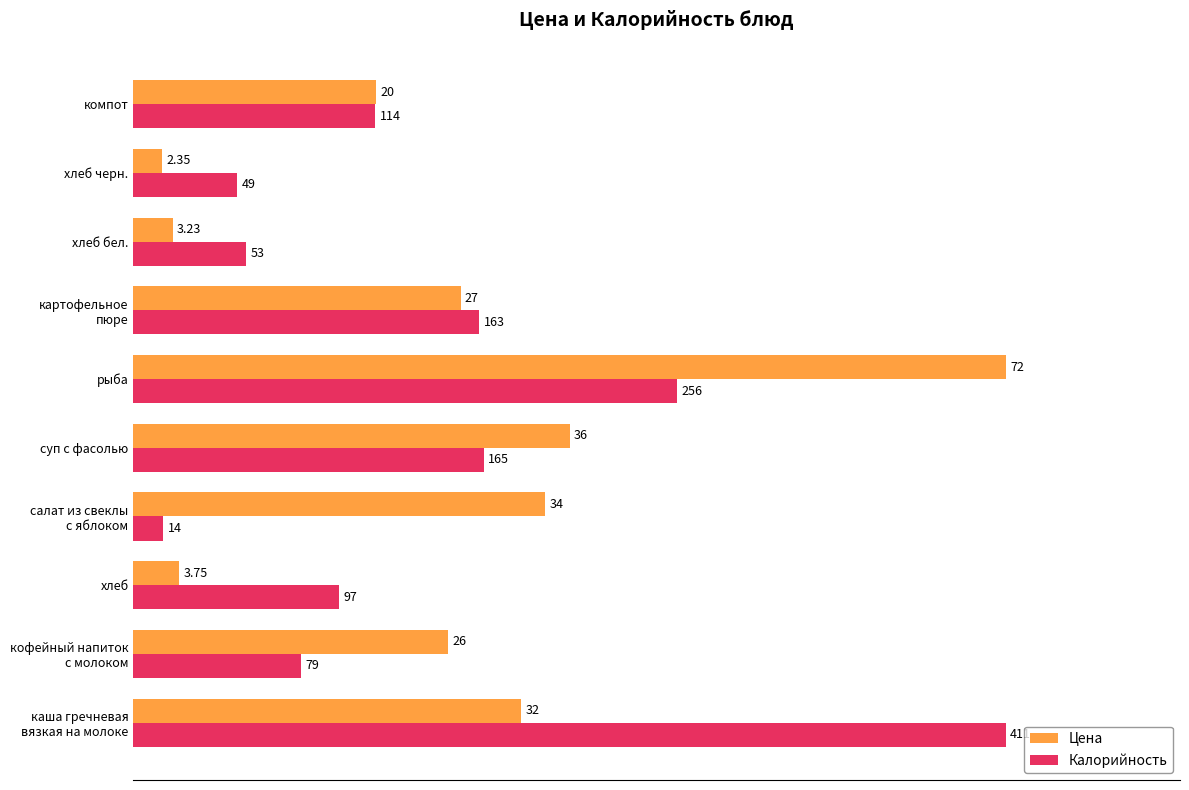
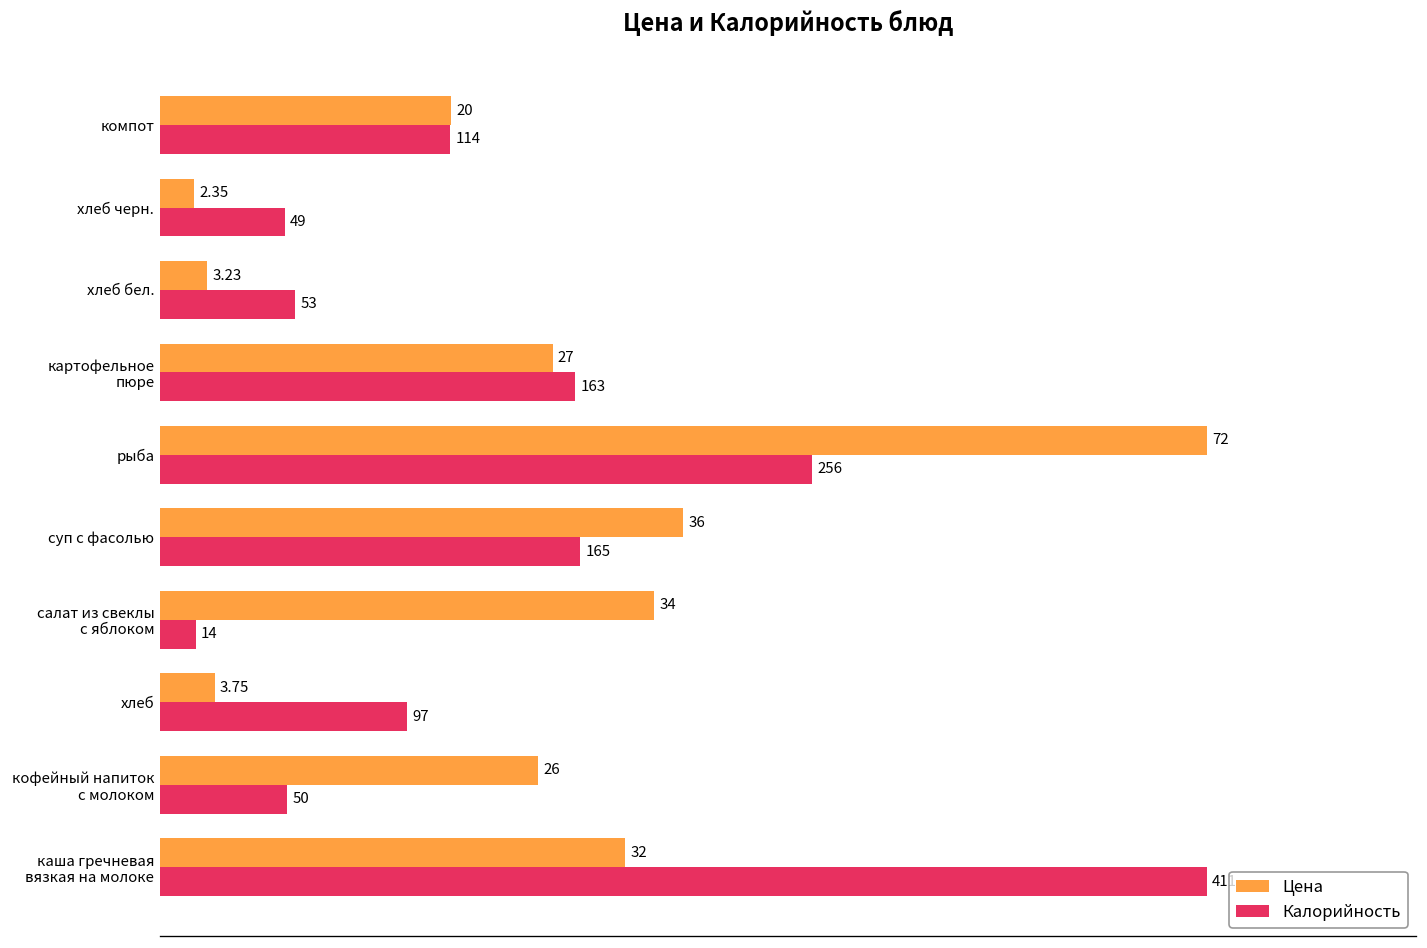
  {
    "Калорийность": {
-     "кофейный напиток с молоком": 79
+     "кофейный напиток с молоком": 50
    }
  }
